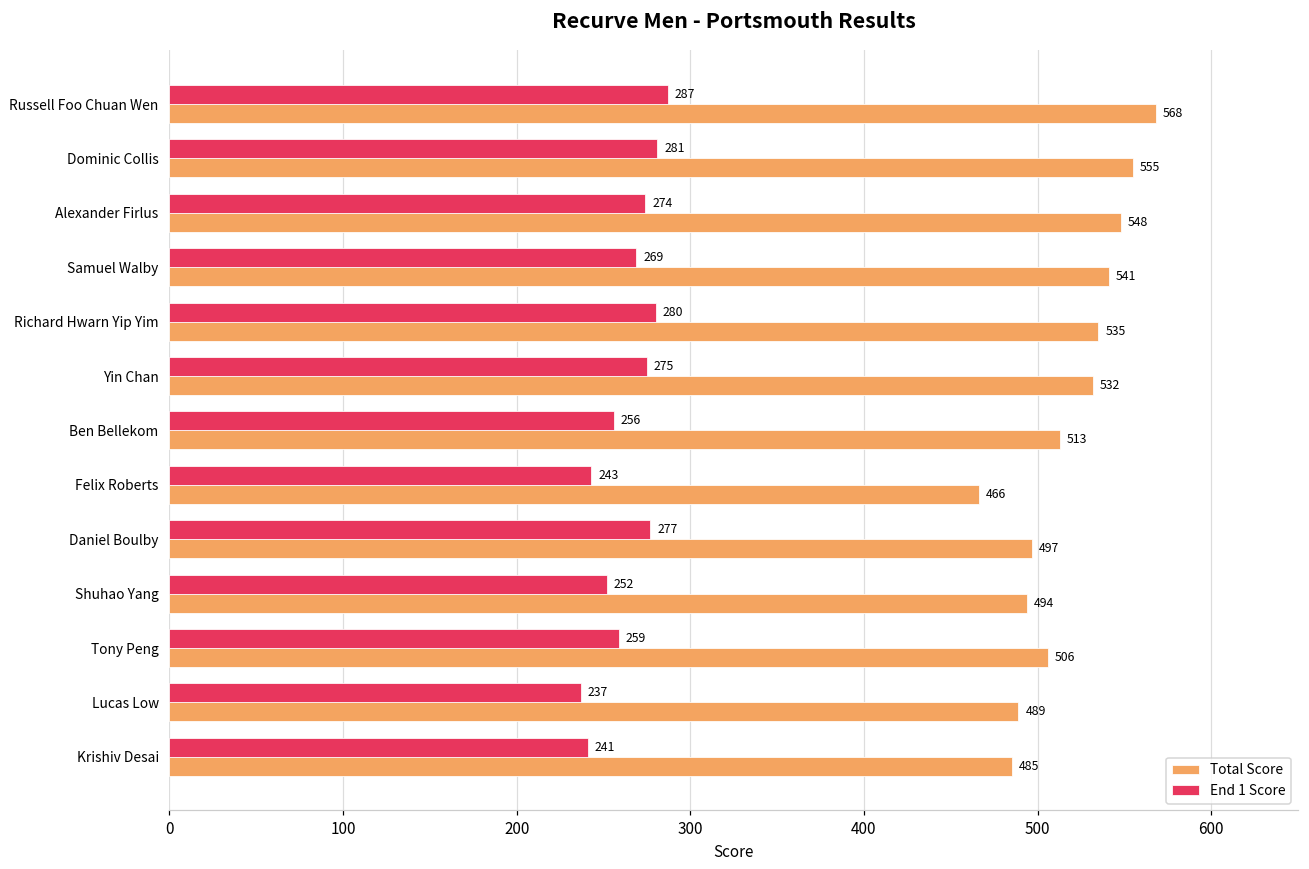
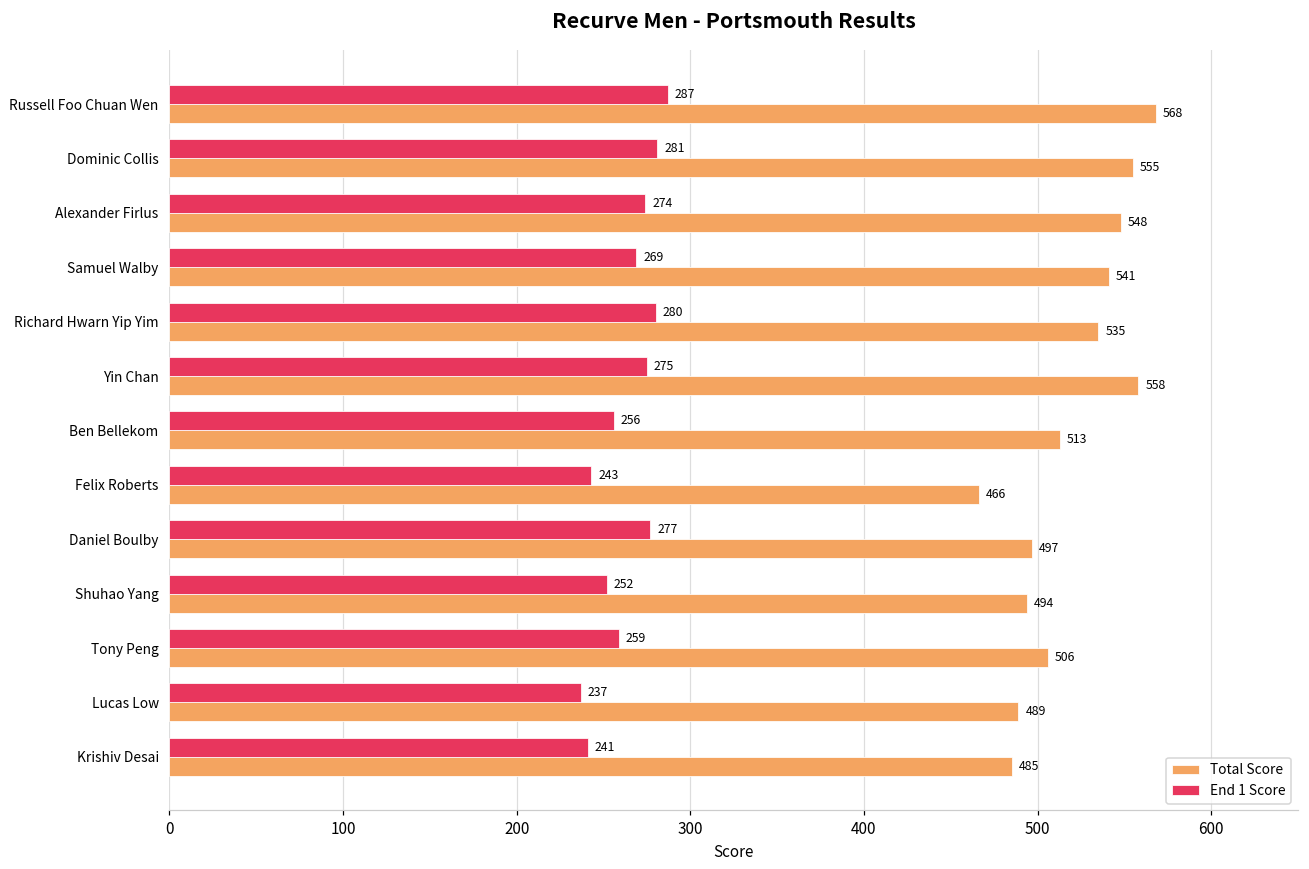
  {
    "Total Score": {
      "Russell Foo Chuan Wen": 568,
      "Dominic Collis": 555,
      "Alexander Firlus": 548,
      "Samuel Walby": 541,
      "Richard Hwarn Yip Yim": 535,
-     "Yin Chan": 532,
+     "Yin Chan": 558,
      "Ben Bellekom": 513,
      "Felix Roberts": 466,
      "Daniel Boulby": 497,
      "Shuhao Yang": 494,
      "Tony Peng": 506,
      "Lucas Low": 489,
      "Krishiv Desai": 485
    },
    "End 1 Score": {
      "Russell Foo Chuan Wen": 287,
      "Dominic Collis": 281,
      "Alexander Firlus": 274,
      "Samuel Walby": 269,
      "Richard Hwarn Yip Yim": 280,
      "Yin Chan": 275,
      "Ben Bellekom": 256,
      "Felix Roberts": 243,
      "Daniel Boulby": 277,
      "Shuhao Yang": 252,
      "Tony Peng": 259,
      "Lucas Low": 237,
      "Krishiv Desai": 241
    }
  }
